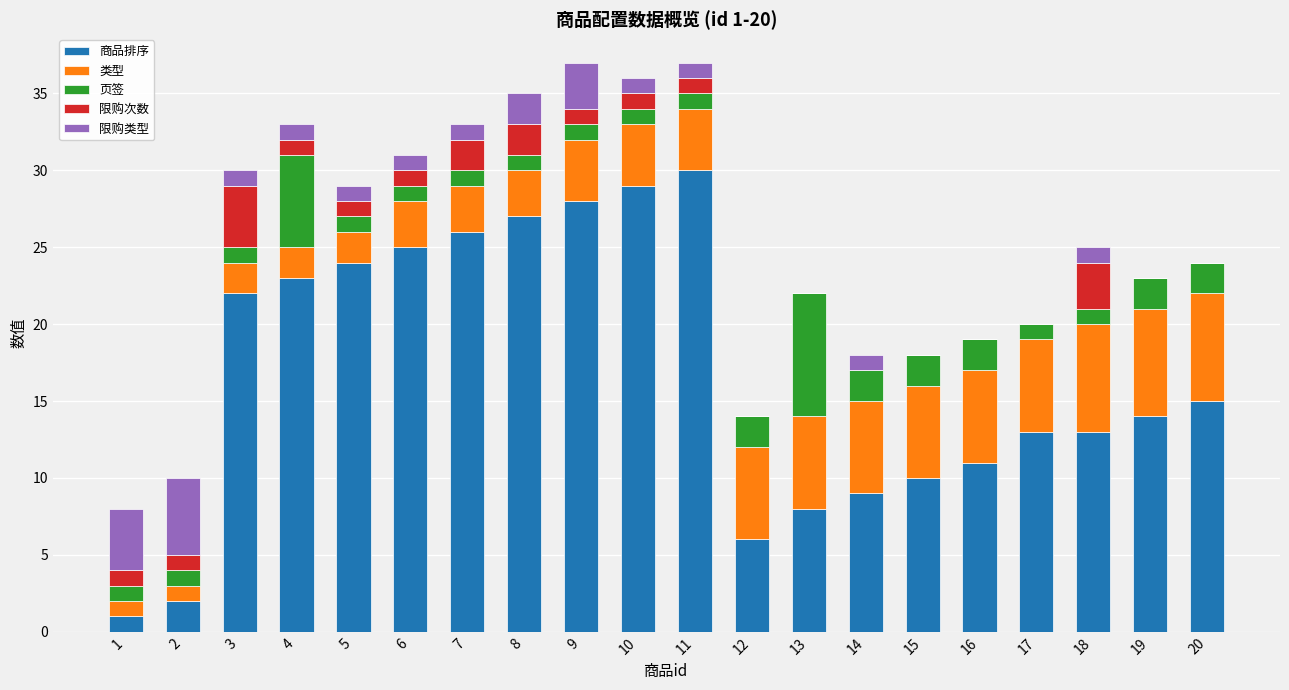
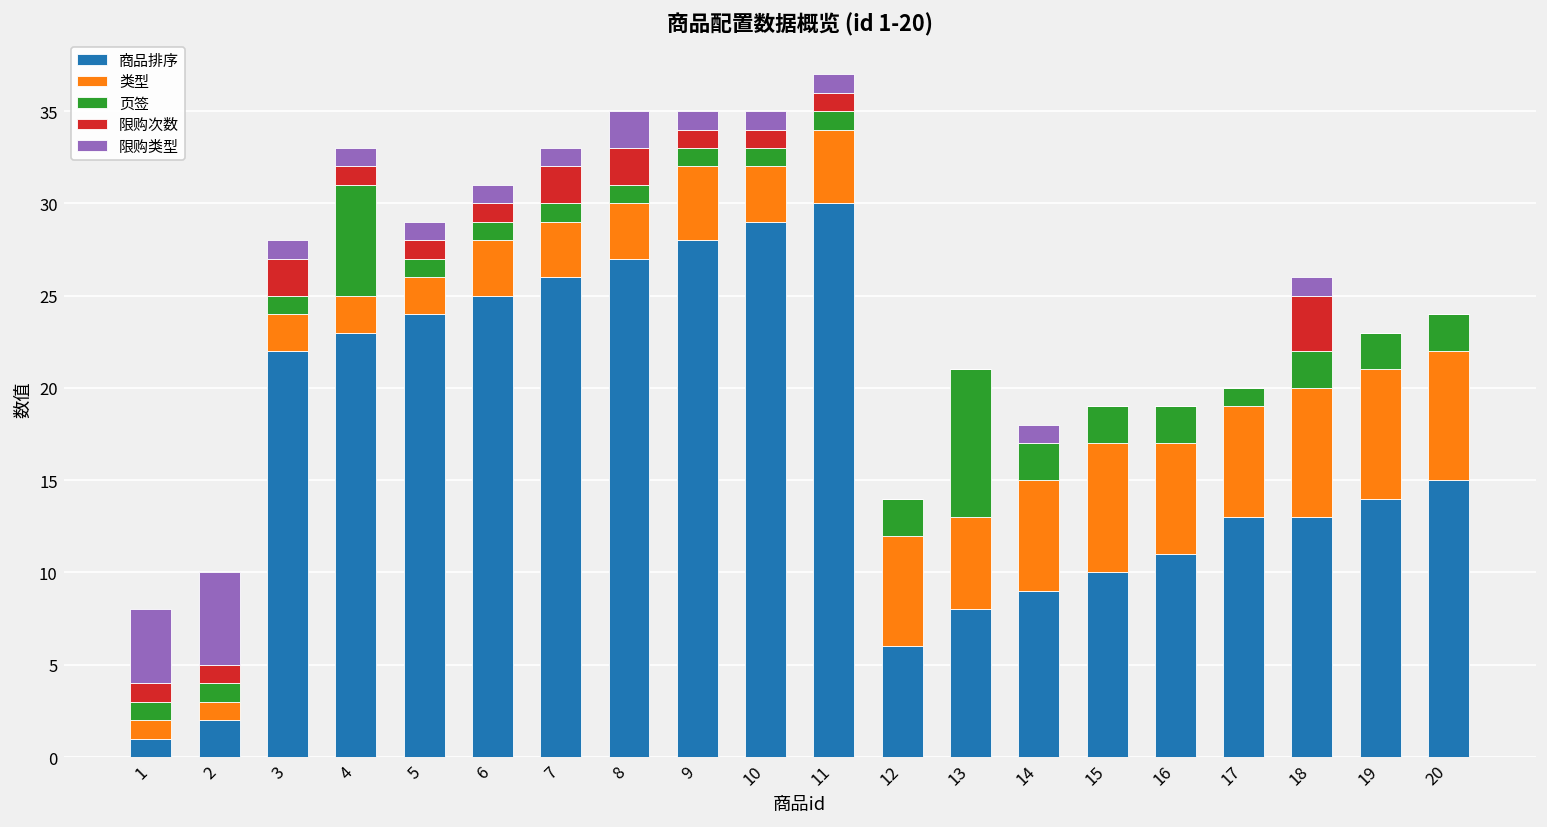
  {
    "商品排序": {
      "1": 1,
      "2": 2,
      "3": 22,
      "4": 23,
      "5": 24,
      "6": 25,
      "7": 26,
      "8": 27,
      "9": 28,
      "10": 29,
      "11": 30,
      "12": 6,
      "13": 8,
      "14": 9,
      "15": 10,
      "16": 11,
      "17": 13,
      "18": 13,
      "19": 14,
      "20": 15
    },
    "类型": {
      "1": 1,
      "2": 1,
      "3": 2,
      "4": 2,
      "5": 2,
      "6": 3,
      "7": 3,
      "8": 3,
      "9": 4,
-     "10": 4,
+     "10": 3,
      "11": 4,
      "12": 6,
-     "13": 6,
+     "13": 5,
      "14": 6,
-     "15": 6,
+     "15": 7,
      "16": 6,
      "17": 6,
      "18": 7,
      "19": 7,
      "20": 7
    },
    "页签": {
      "1": 1,
      "2": 1,
      "3": 1,
      "4": 6,
      "5": 1,
      "6": 1,
      "7": 1,
      "8": 1,
      "9": 1,
      "10": 1,
      "11": 1,
      "12": 2,
      "13": 8,
      "14": 2,
      "15": 2,
      "16": 2,
      "17": 1,
-     "18": 1,
+     "18": 2,
      "19": 2,
      "20": 2
    },
    "限购次数": {
      "1": 1,
      "2": 1,
-     "3": 4,
+     "3": 2,
      "4": 1,
      "5": 1,
      "6": 1,
      "7": 2,
      "8": 2,
      "9": 1,
      "10": 1,
      "11": 1,
      "12": 0,
      "13": 0,
      "14": 0,
      "15": 0,
      "16": 0,
      "17": 0,
      "18": 3,
      "19": 0,
      "20": 0
    },
    "限购类型": {
      "1": 4,
      "2": 5,
      "3": 1,
      "4": 1,
      "5": 1,
      "6": 1,
      "7": 1,
      "8": 2,
-     "9": 3,
+     "9": 1,
      "10": 1,
      "11": 1,
      "12": 0,
      "13": 0,
      "14": 1,
      "15": 0,
      "16": 0,
      "17": 0,
      "18": 1,
      "19": 0,
      "20": 0
    }
  }
